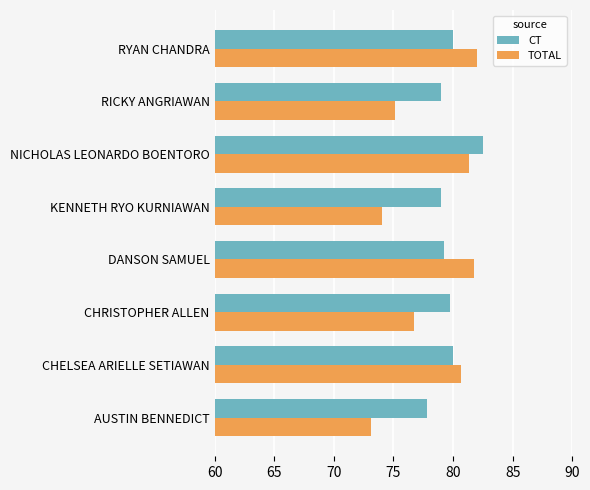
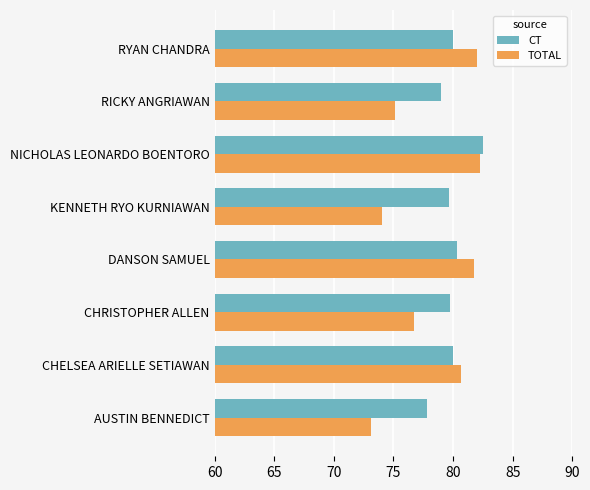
  {
    "CT": {
      "RYAN CHANDRA": 80.0,
      "RICKY ANGRIAWAN": 79.0,
      "NICHOLAS LEONARDO BOENTORO": 82.5,
-     "KENNETH RYO KURNIAWAN": 79.0,
-     "DANSON SAMUEL": 79.3,
+     "KENNETH RYO KURNIAWAN": 79.7,
+     "DANSON SAMUEL": 80.4,
      "CHRISTOPHER ALLEN": 79.8,
      "CHELSEA ARIELLE SETIAWAN": 80.0,
      "AUSTIN BENNEDICT": 77.8
    },
    "TOTAL": {
      "RYAN CHANDRA": 82.0,
      "RICKY ANGRIAWAN": 75.2,
-     "NICHOLAS LEONARDO BOENTORO": 81.4,
+     "NICHOLAS LEONARDO BOENTORO": 82.3,
      "KENNETH RYO KURNIAWAN": 74.0,
      "DANSON SAMUEL": 81.8,
      "CHRISTOPHER ALLEN": 76.8,
      "CHELSEA ARIELLE SETIAWAN": 80.7,
      "AUSTIN BENNEDICT": 73.1
    }
  }
